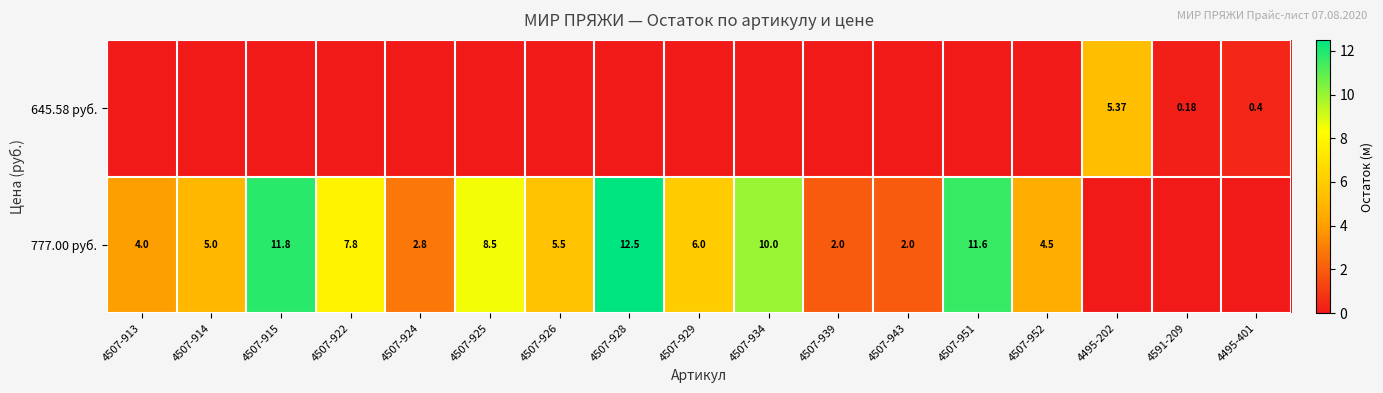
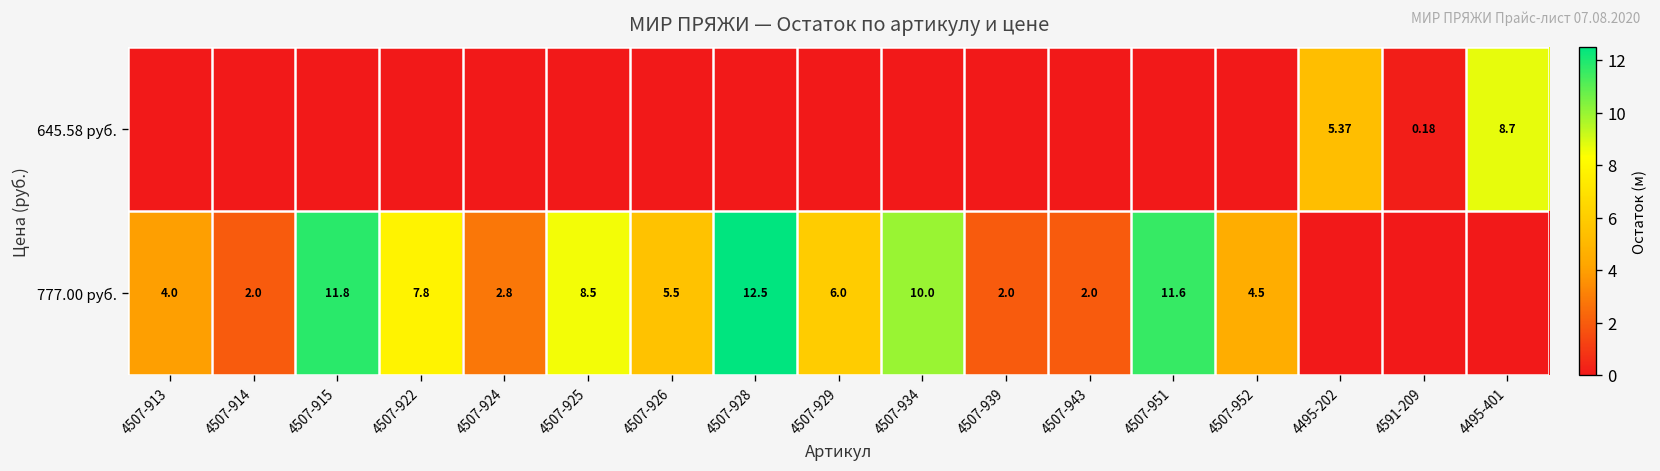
  {
    "645.58 руб.": {
      "4495-202": 5.37,
      "4591-209": 0.18,
-     "4495-401": 0.4
+     "4495-401": 8.7
    },
    "777.00 руб.": {
      "4507-913": 4.0,
-     "4507-914": 5.0,
+     "4507-914": 2.0,
      "4507-915": 11.8,
      "4507-922": 7.8,
      "4507-924": 2.8,
      "4507-925": 8.5,
      "4507-926": 5.5,
      "4507-928": 12.5,
      "4507-929": 6.0,
      "4507-934": 10.0,
      "4507-939": 2.0,
      "4507-943": 2.0,
      "4507-951": 11.6,
      "4507-952": 4.5
    }
  }
